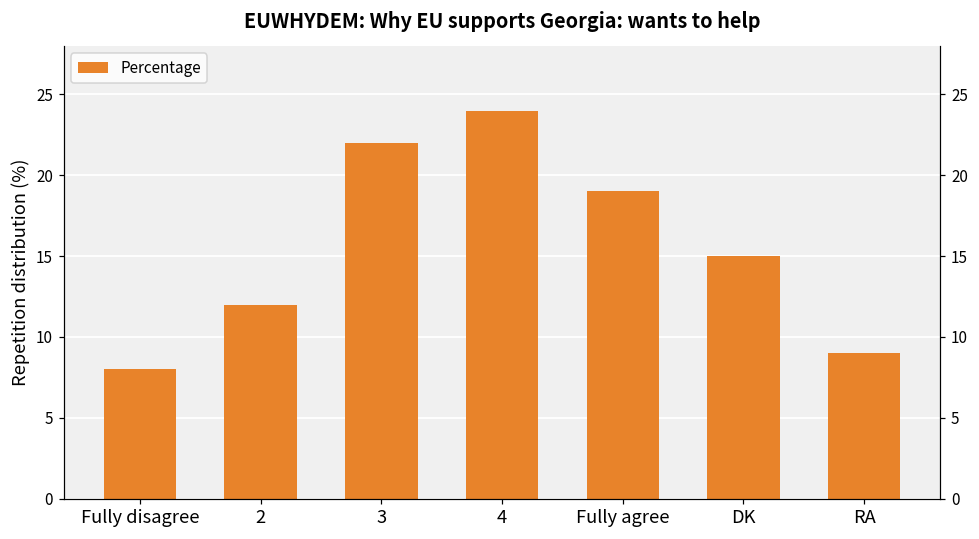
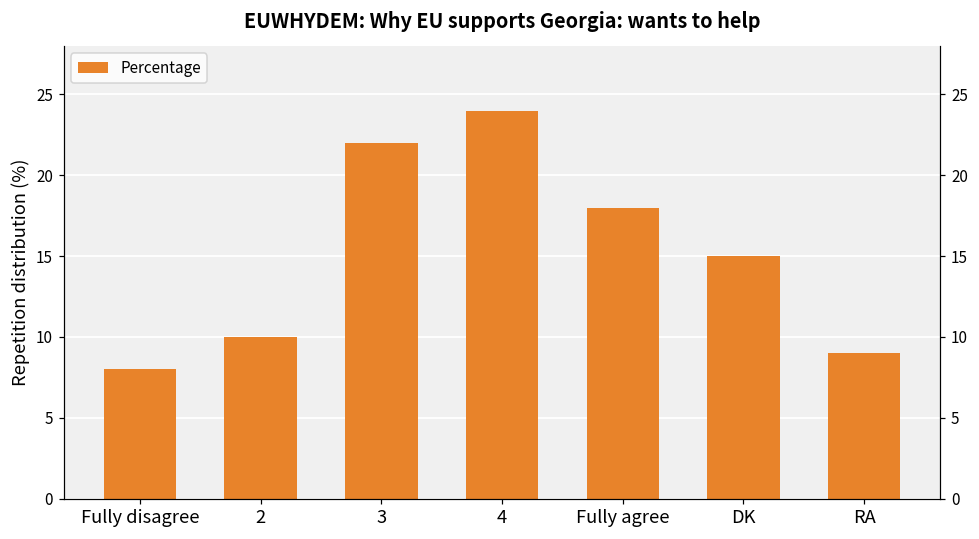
  {
    "Fully disagree": 8,
-   "2": 12,
+   "2": 10,
    "3": 22,
    "4": 24,
-   "Fully agree": 19,
+   "Fully agree": 18,
    "DK": 15,
    "RA": 9
  }
